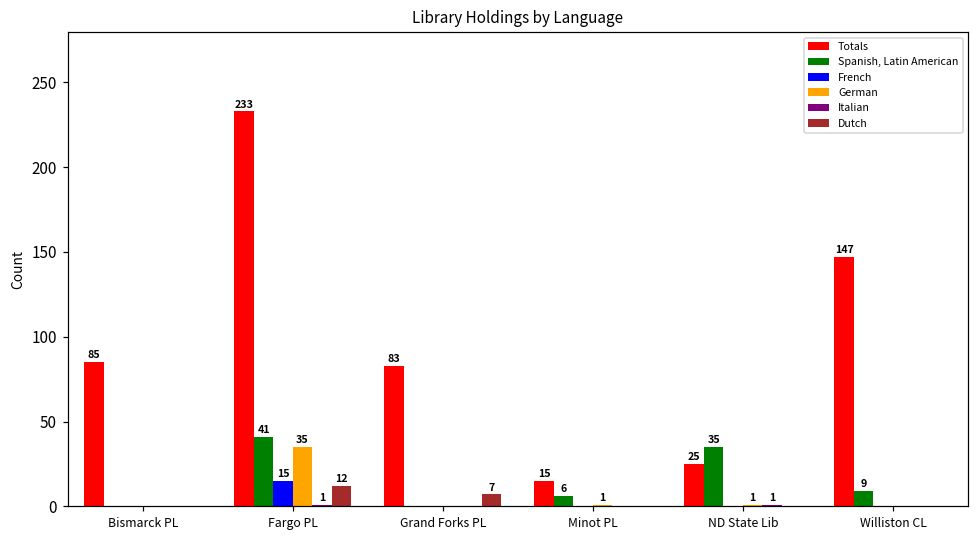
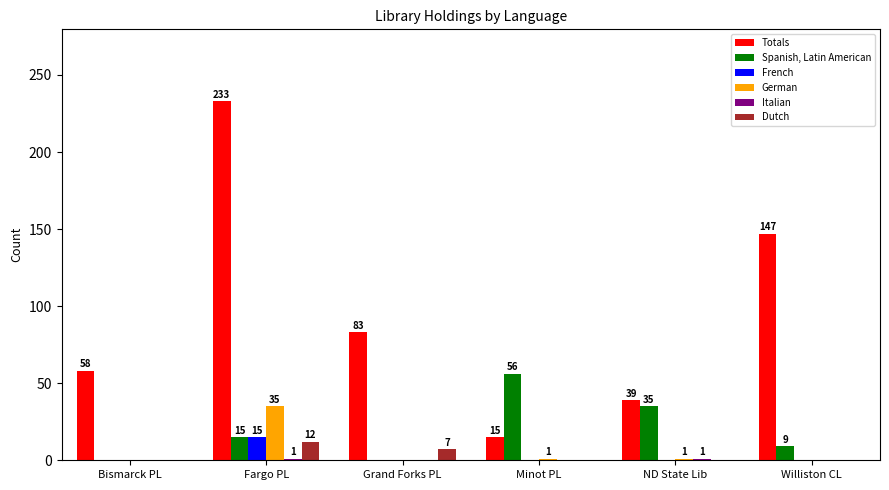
  {
    "Totals": {
-     "Bismarck PL": 85,
+     "Bismarck PL": 58,
      "Fargo PL": 233,
      "Grand Forks PL": 83,
      "Minot PL": 15,
-     "ND State Lib": 25,
+     "ND State Lib": 39,
      "Williston CL": 147
    },
    "Spanish, Latin American": {
-     "Fargo PL": 41,
-     "Minot PL": 6,
+     "Fargo PL": 15,
+     "Minot PL": 56,
      "ND State Lib": 35,
      "Williston CL": 9
    },
    "French": {
      "Fargo PL": 15
    },
    "German": {
      "Fargo PL": 35,
      "Minot PL": 1,
      "ND State Lib": 1
    },
    "Italian": {
      "Fargo PL": 1,
      "ND State Lib": 1
    },
    "Dutch": {
      "Fargo PL": 12,
      "Grand Forks PL": 7
    }
  }
